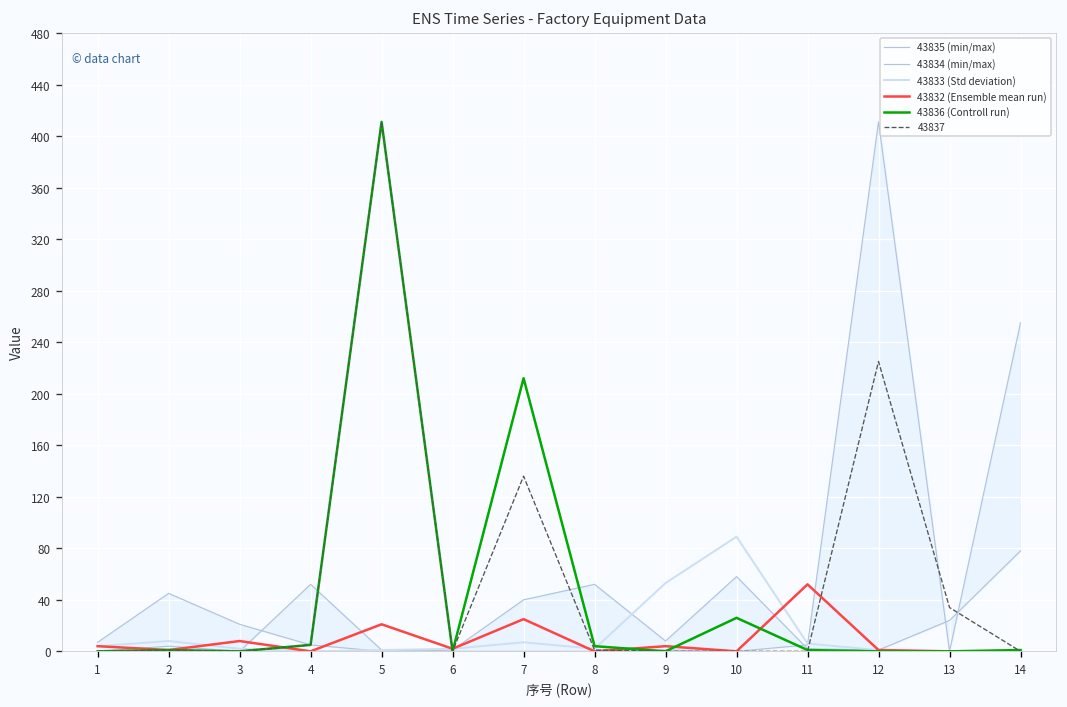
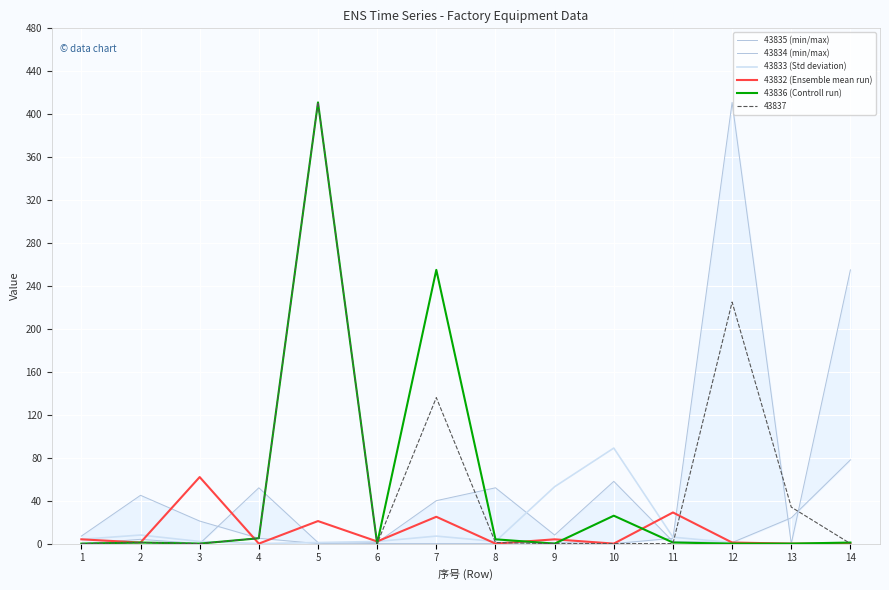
  {
    "43832 (Ensemble mean run)": {
-     "3": 8,
+     "3": 62,
      "5": 21,
      "7": 25,
      "9": 4,
-     "11": 52
+     "11": 29
    },
    "43836 (Controll run)": {
-     "7": 212,
+     "7": 255,
      "10": 26
    },
    "43837": {
      "7": 136,
      "12": 225,
      "13": 34
    }
  }
